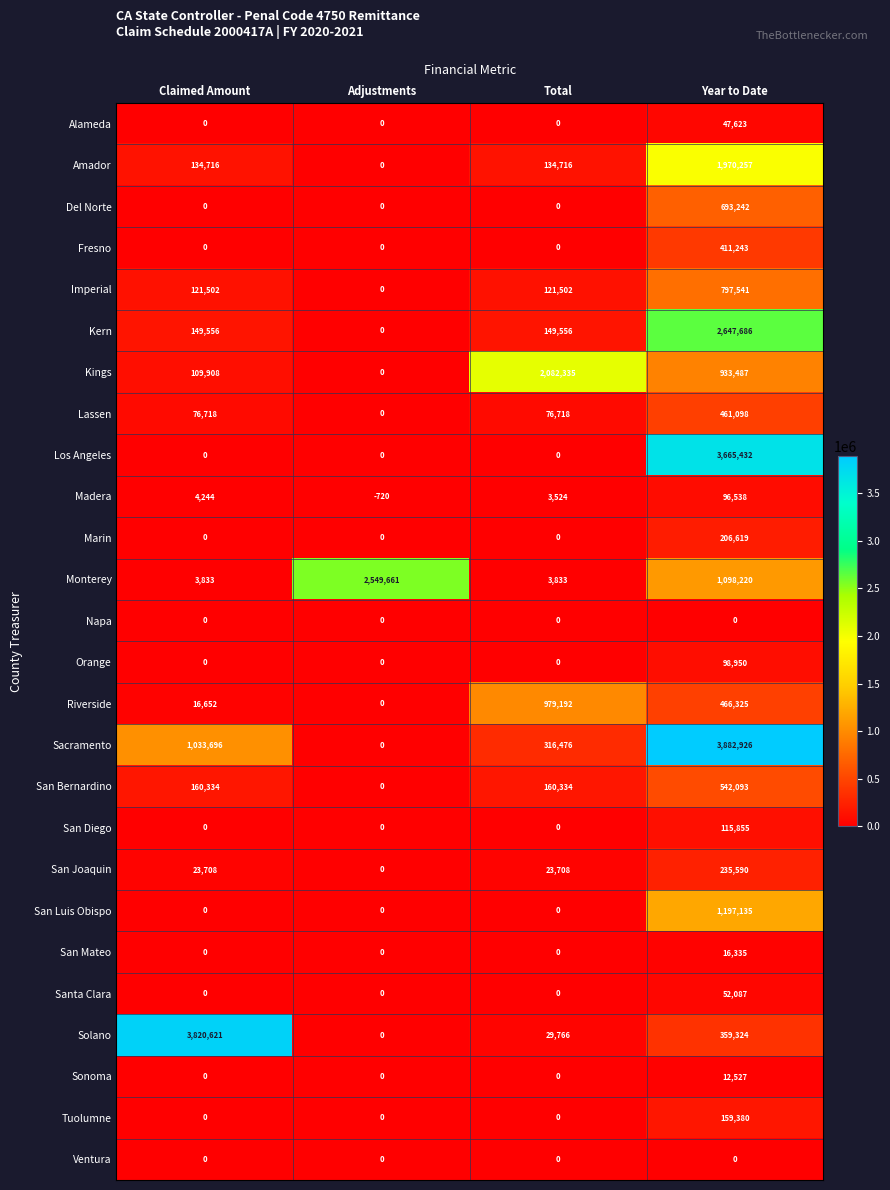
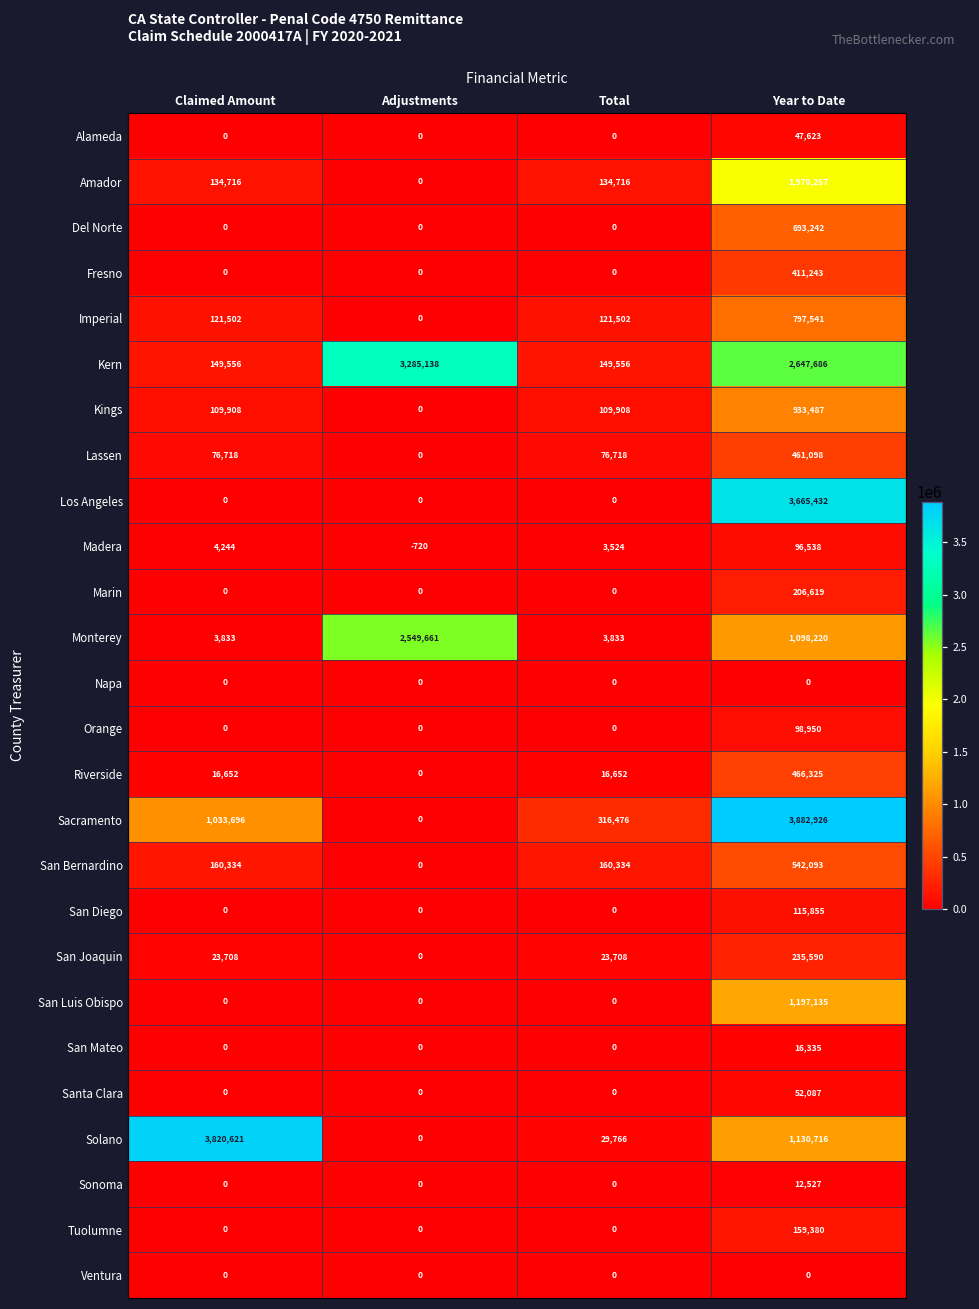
  {
    "Alameda": {
      "Claimed Amount": "0",
      "Adjustments": "0",
      "Total": "0",
      "Year to Date": "47,623"
    },
    "Amador": {
      "Claimed Amount": "134,716",
      "Adjustments": "0",
      "Total": "134,716",
      "Year to Date": "1,970,257"
    },
    "Del Norte": {
      "Claimed Amount": "0",
      "Adjustments": "0",
      "Total": "0",
      "Year to Date": "693,242"
    },
    "Fresno": {
      "Claimed Amount": "0",
      "Adjustments": "0",
      "Total": "0",
      "Year to Date": "411,243"
    },
    "Imperial": {
      "Claimed Amount": "121,502",
      "Adjustments": "0",
      "Total": "121,502",
      "Year to Date": "797,541"
    },
    "Kern": {
      "Claimed Amount": "149,556",
-     "Adjustments": "0",
+     "Adjustments": "3,285,138",
      "Total": "149,556",
      "Year to Date": "2,647,686"
    },
    "Kings": {
      "Claimed Amount": "109,908",
      "Adjustments": "0",
-     "Total": "2,082,335",
+     "Total": "109,908",
      "Year to Date": "933,487"
    },
    "Lassen": {
      "Claimed Amount": "76,718",
      "Adjustments": "0",
      "Total": "76,718",
      "Year to Date": "461,098"
    },
    "Los Angeles": {
      "Claimed Amount": "0",
      "Adjustments": "0",
      "Total": "0",
      "Year to Date": "3,665,432"
    },
    "Madera": {
      "Claimed Amount": "4,244",
      "Adjustments": "-720",
      "Total": "3,524",
      "Year to Date": "96,538"
    },
    "Marin": {
      "Claimed Amount": "0",
      "Adjustments": "0",
      "Total": "0",
      "Year to Date": "206,619"
    },
    "Monterey": {
      "Claimed Amount": "3,833",
      "Adjustments": "2,549,661",
      "Total": "3,833",
      "Year to Date": "1,098,220"
    },
    "Napa": {
      "Claimed Amount": "0",
      "Adjustments": "0",
      "Total": "0",
      "Year to Date": "0"
    },
    "Orange": {
      "Claimed Amount": "0",
      "Adjustments": "0",
      "Total": "0",
      "Year to Date": "98,950"
    },
    "Riverside": {
      "Claimed Amount": "16,652",
      "Adjustments": "0",
-     "Total": "979,192",
+     "Total": "16,652",
      "Year to Date": "466,325"
    },
    "Sacramento": {
      "Claimed Amount": "1,033,696",
      "Adjustments": "0",
      "Total": "316,476",
      "Year to Date": "3,882,926"
    },
    "San Bernardino": {
      "Claimed Amount": "160,334",
      "Adjustments": "0",
      "Total": "160,334",
      "Year to Date": "542,093"
    },
    "San Diego": {
      "Claimed Amount": "0",
      "Adjustments": "0",
      "Total": "0",
      "Year to Date": "115,855"
    },
    "San Joaquin": {
      "Claimed Amount": "23,708",
      "Adjustments": "0",
      "Total": "23,708",
      "Year to Date": "235,590"
    },
    "San Luis Obispo": {
      "Claimed Amount": "0",
      "Adjustments": "0",
      "Total": "0",
      "Year to Date": "1,197,135"
    },
    "San Mateo": {
      "Claimed Amount": "0",
      "Adjustments": "0",
      "Total": "0",
      "Year to Date": "16,335"
    },
    "Santa Clara": {
      "Claimed Amount": "0",
      "Adjustments": "0",
      "Total": "0",
      "Year to Date": "52,087"
    },
    "Solano": {
      "Claimed Amount": "3,820,621",
      "Adjustments": "0",
      "Total": "29,766",
-     "Year to Date": "359,324"
+     "Year to Date": "1,130,716"
    },
    "Sonoma": {
      "Claimed Amount": "0",
      "Adjustments": "0",
      "Total": "0",
      "Year to Date": "12,527"
    },
    "Tuolumne": {
      "Claimed Amount": "0",
      "Adjustments": "0",
      "Total": "0",
      "Year to Date": "159,380"
    },
    "Ventura": {
      "Claimed Amount": "0",
      "Adjustments": "0",
      "Total": "0",
      "Year to Date": "0"
    }
  }
